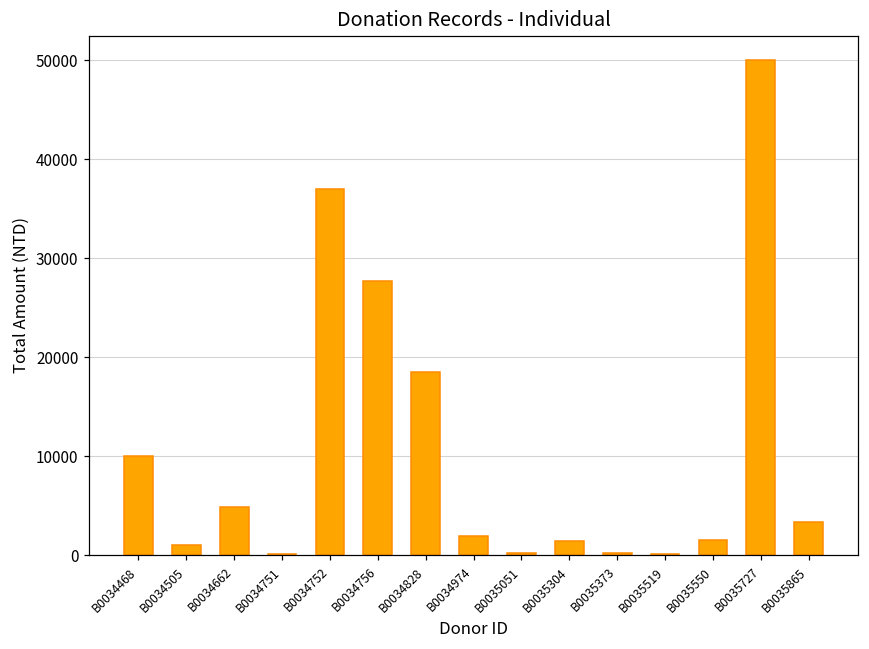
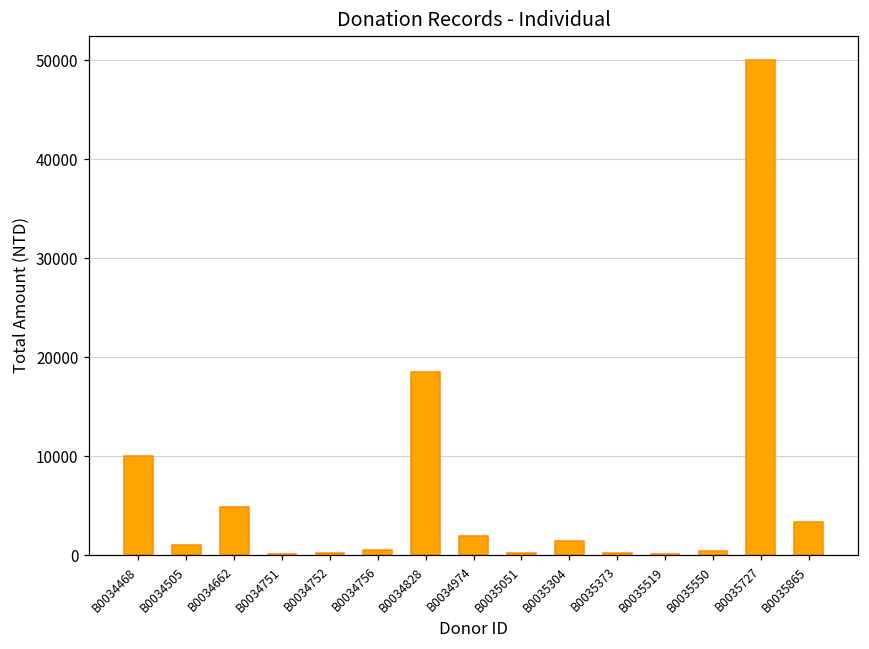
  {
    "B0034468": 10000,
    "B0034505": 1000,
    "B0034662": 5000,
-   "B0034752": 37000,
-   "B0034756": 28000,
+   "B0034752": 0,
+   "B0034756": 1000,
    "B0034828": 18000,
    "B0034974": 2000,
    "B0035304": 1000,
-   "B0035550": 2000,
+   "B0035550": 0,
    "B0035727": 50000,
    "B0035865": 3000
  }
